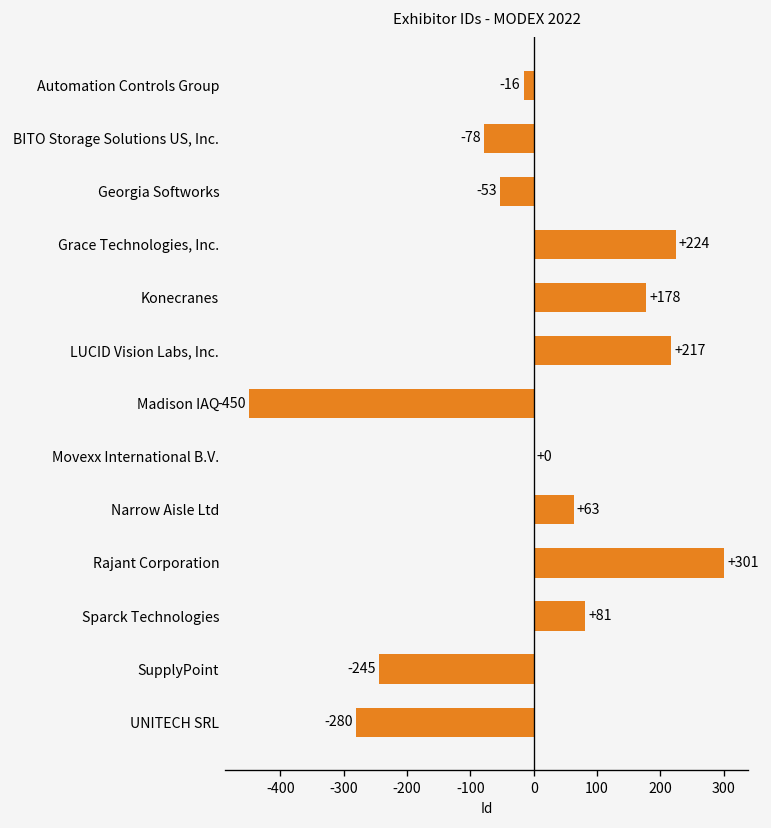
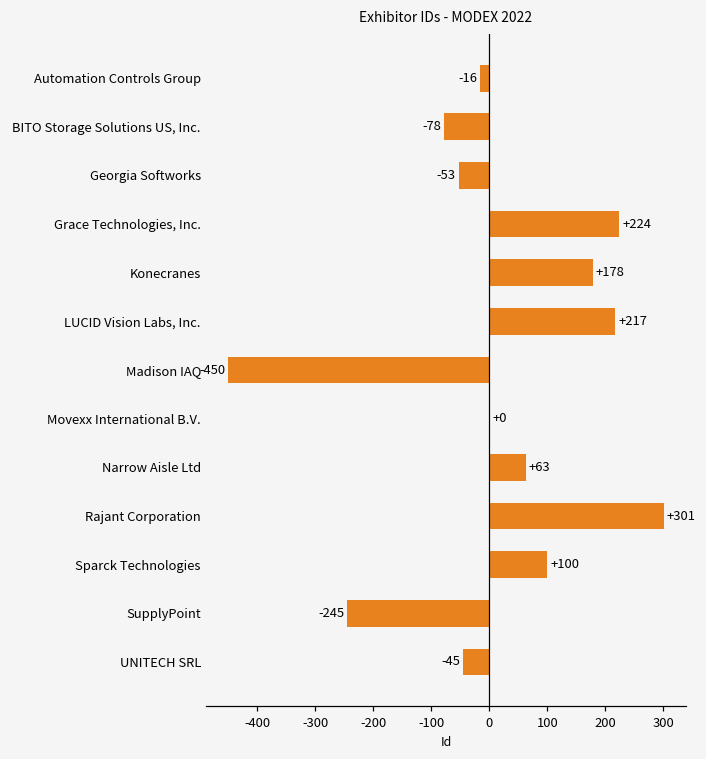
  {
    "Automation Controls Group": "-16",
    "BITO Storage Solutions US, Inc.": "-78",
    "Georgia Softworks": "-53",
    "Grace Technologies, Inc.": "+224",
    "Konecranes": "+178",
    "LUCID Vision Labs, Inc.": "+217",
    "Madison IAQ": "-450",
    "Movexx International B.V.": "+0",
    "Narrow Aisle Ltd": "+63",
    "Rajant Corporation": "+301",
-   "Sparck Technologies": "+81",
+   "Sparck Technologies": "+100",
    "SupplyPoint": "-245",
-   "UNITECH SRL": "-280"
+   "UNITECH SRL": "-45"
  }
